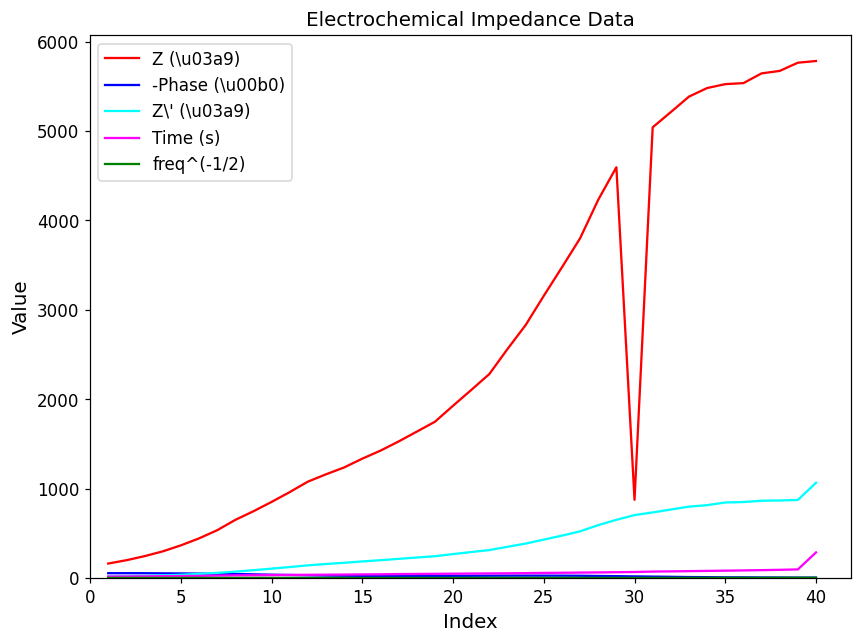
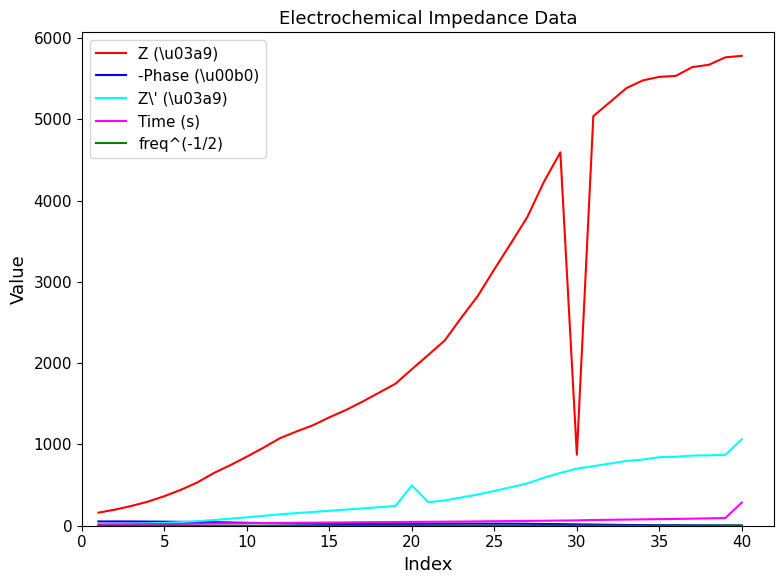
  {
    "Z (\\u03a9)": {
      "5": 400,
      "10": 900,
      "15": 1300,
      "20": 1900,
      "25": 3200,
      "30": 900,
      "35": 5500,
      "40": 5800
    },
    "Z\\' (\\u03a9)": {
      "10": 100,
      "15": 200,
-     "20": 300,
+     "20": 500,
      "25": 400,
      "30": 700,
      "35": 800,
      "40": 1100
    },
    "Time (s)": {
      "30": 100,
      "35": 100,
      "40": 300
    }
  }
